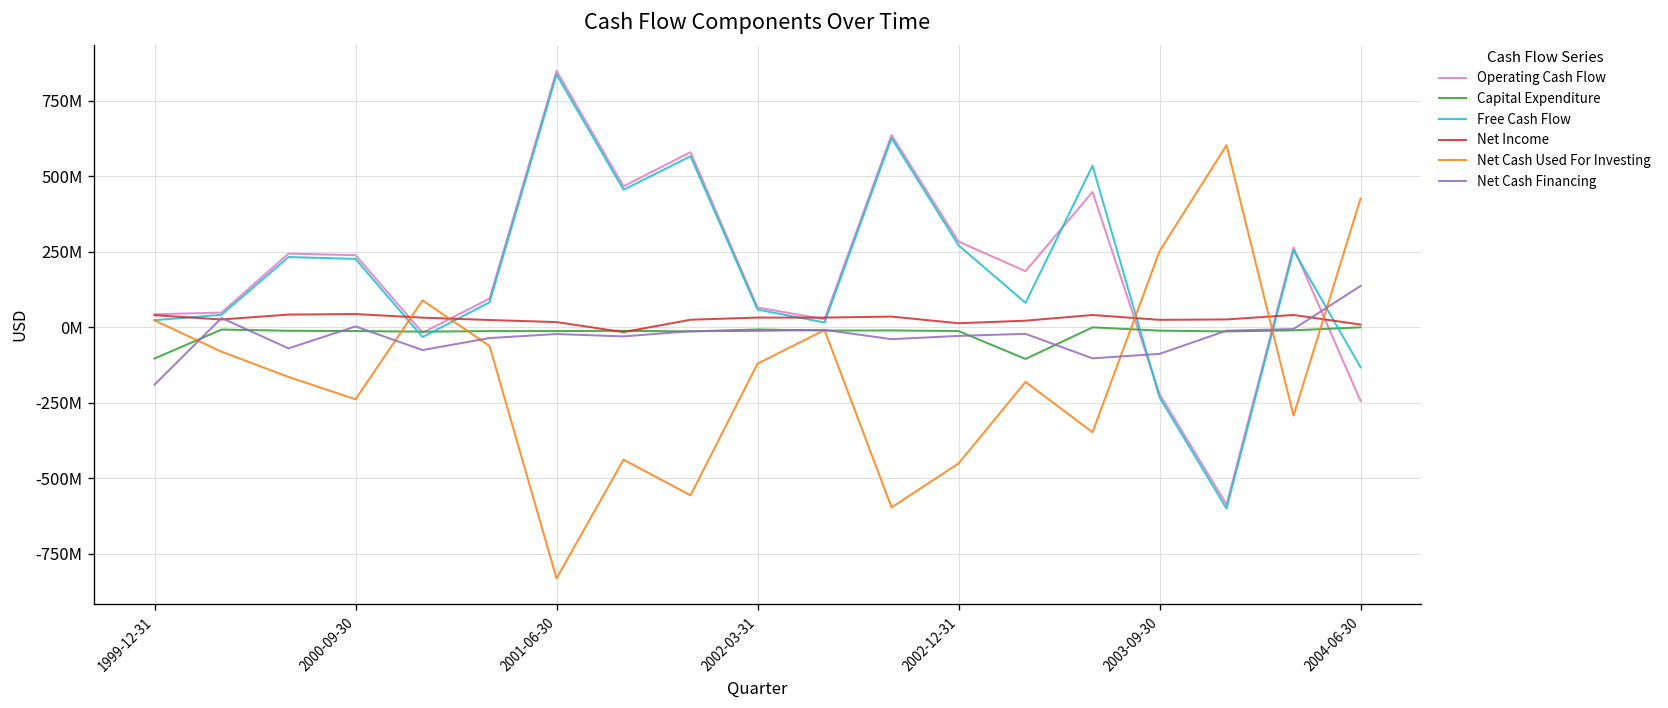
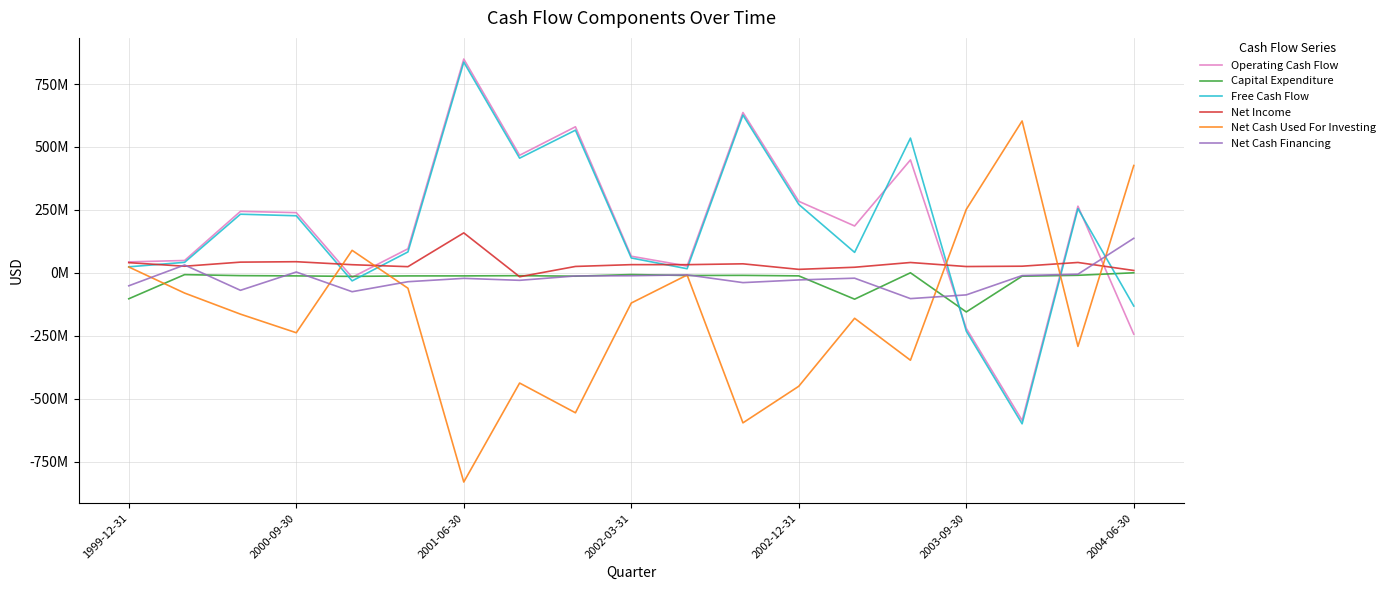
  {
    "Operating Cash Flow": {
      "2000-09-30": 240000000,
      "2001-06-30": 850000000,
      "2002-12-31": 280000000,
      "2003-09-30": -220000000,
      "2004-06-30": -240000000
    },
    "Capital Expenditure": {
      "1999-12-31": -100000000,
      "2000-09-30": -10000000,
      "2002-12-31": -10000000,
-     "2003-09-30": -10000000
+     "2003-09-30": -160000000
    },
    "Free Cash Flow": {
      "2000-09-30": 230000000,
      "2001-06-30": 840000000,
      "2002-12-31": 270000000,
      "2003-09-30": -230000000,
      "2004-06-30": -130000000
    },
    "Net Income": {
      "2000-09-30": 40000000,
-     "2001-06-30": 20000000,
+     "2001-06-30": 160000000,
      "2002-03-31": 30000000,
      "2002-12-31": 10000000,
      "2003-09-30": 20000000
    },
    "Net Cash Used For Investing": {
      "2000-09-30": -240000000,
      "2001-06-30": -830000000,
      "2002-03-31": -120000000,
      "2002-12-31": -450000000,
      "2003-09-30": 250000000,
      "2004-06-30": 430000000
    },
    "Net Cash Financing": {
-     "1999-12-31": -190000000,
+     "1999-12-31": -50000000,
      "2000-09-30": 0,
      "2002-12-31": -30000000,
      "2003-09-30": -90000000,
      "2004-06-30": 140000000
    }
  }
